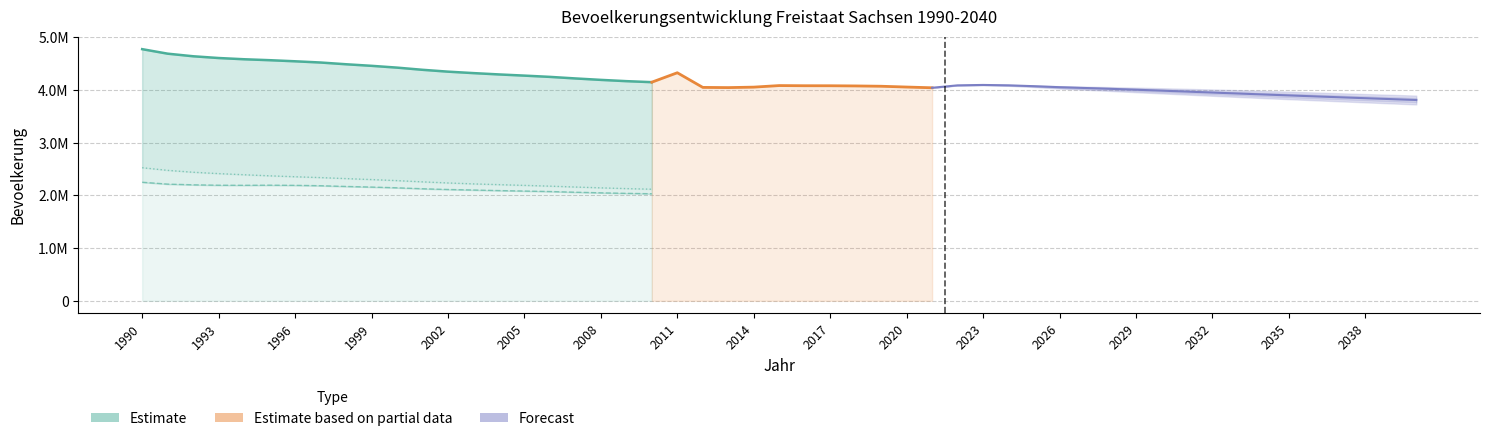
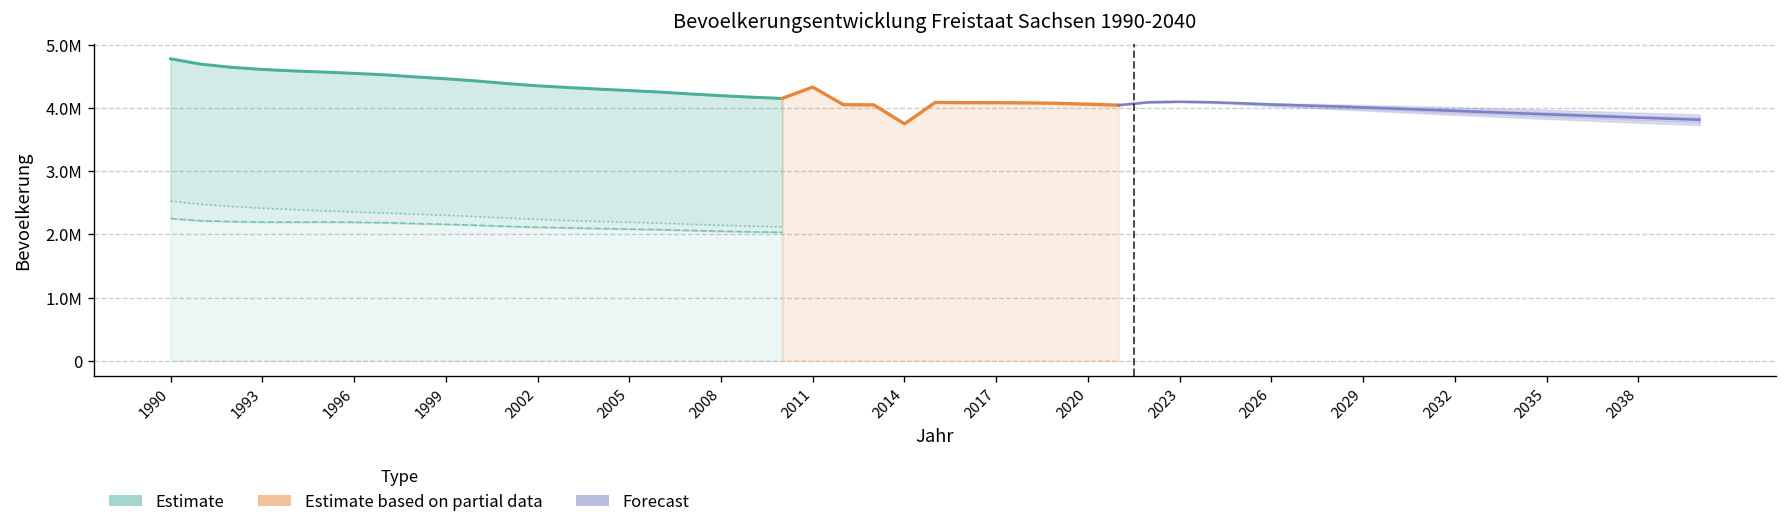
  {
    "Estimate based on partial data": {
      "2011": 4300000,
-     "2014": 4100000,
+     "2014": 3700000,
      "2017": 4100000,
      "2020": 4100000
    }
  }
